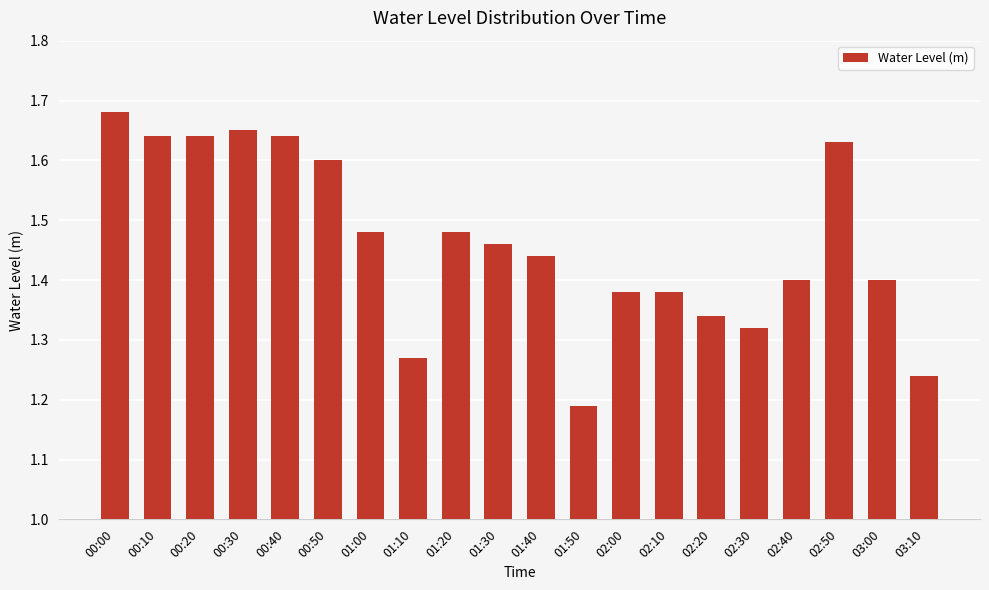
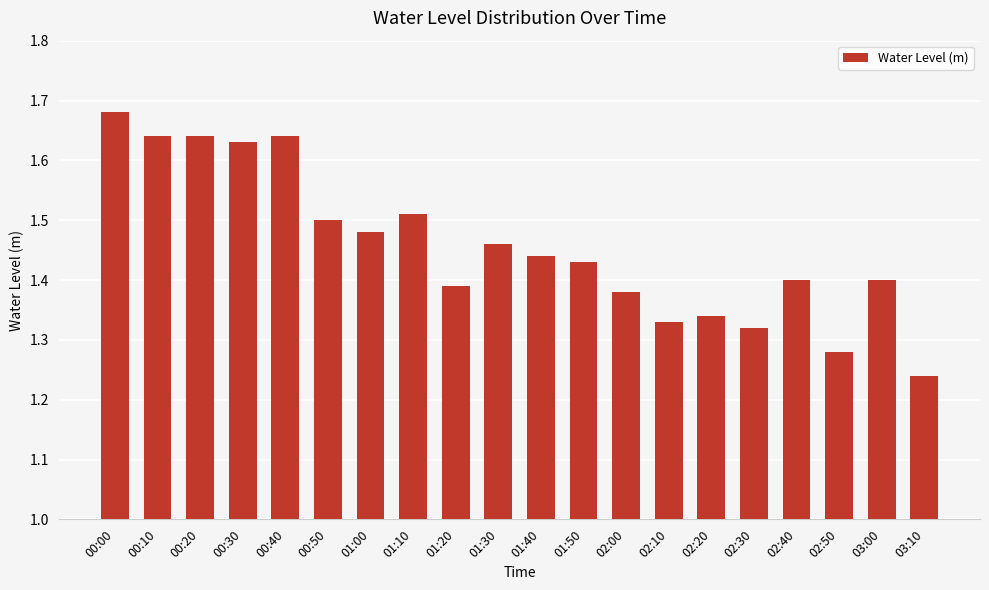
  {
    "00:00": 1.68,
    "00:10": 1.64,
    "00:20": 1.64,
-   "00:30": 1.65,
+   "00:30": 1.63,
    "00:40": 1.64,
-   "00:50": 1.6,
+   "00:50": 1.5,
    "01:00": 1.48,
-   "01:10": 1.27,
-   "01:20": 1.48,
+   "01:10": 1.51,
+   "01:20": 1.39,
    "01:30": 1.46,
    "01:40": 1.44,
-   "01:50": 1.19,
+   "01:50": 1.43,
    "02:00": 1.38,
-   "02:10": 1.38,
+   "02:10": 1.33,
    "02:20": 1.34,
    "02:30": 1.32,
    "02:40": 1.40,
-   "02:50": 1.63,
+   "02:50": 1.28,
    "03:00": 1.40,
    "03:10": 1.24
  }
